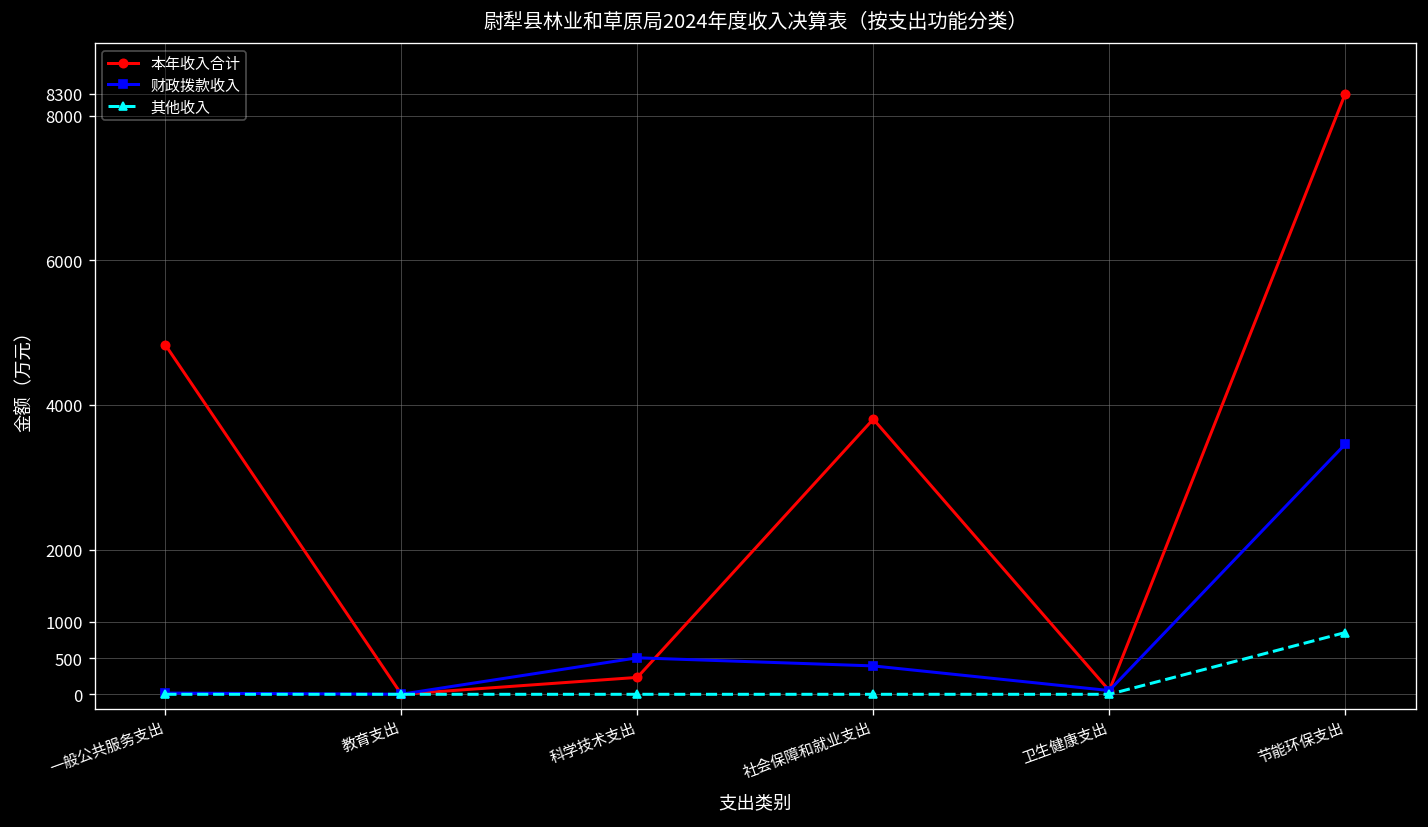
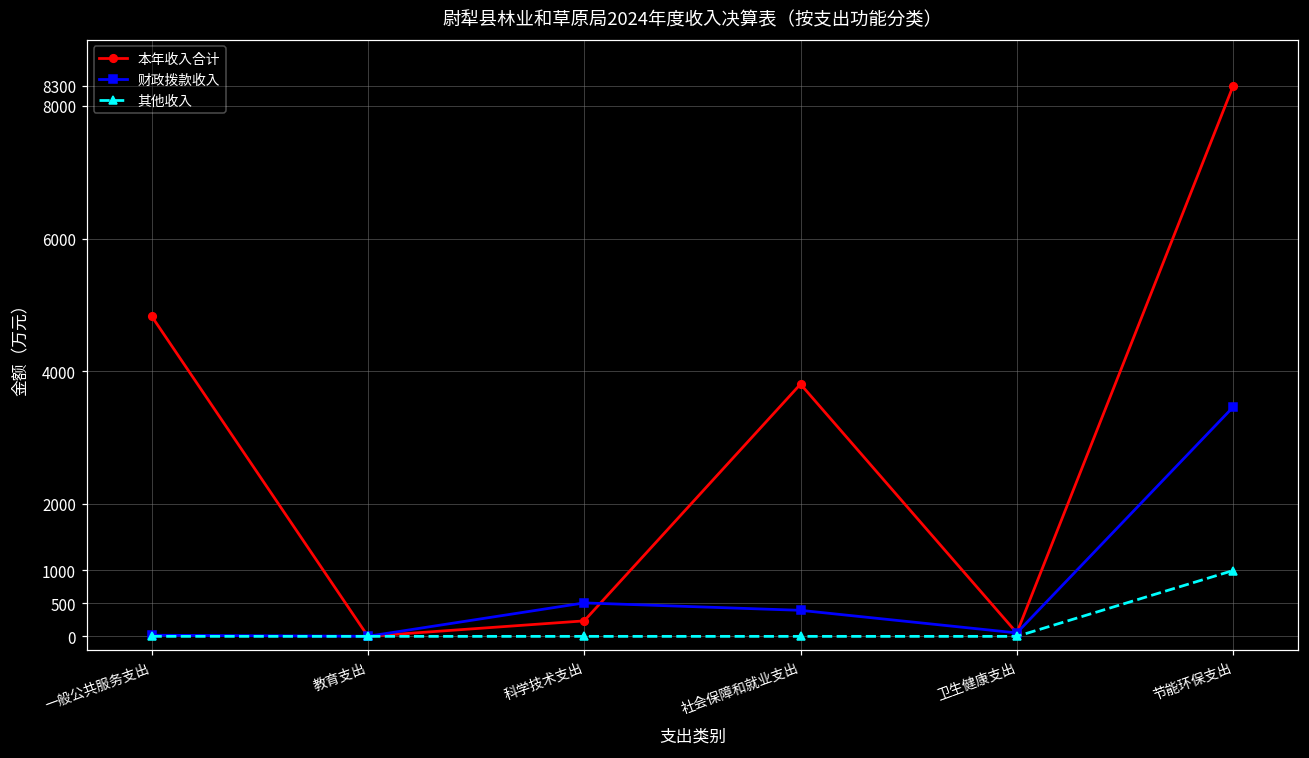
  {
    "本年收入合计": {
      "一般公共服务支出": 4800,
      "科学技术支出": 200,
      "社会保障和就业支出": 3800,
      "节能环保支出": 8300
    },
    "财政拨款收入": {
      "科学技术支出": 500,
      "社会保障和就业支出": 400,
      "节能环保支出": 3500
    },
    "其他收入": {
      "科学技术支出": 0,
      "社会保障和就业支出": 0,
      "卫生健康支出": 0,
-     "节能环保支出": 900
+     "节能环保支出": 1000
    }
  }
